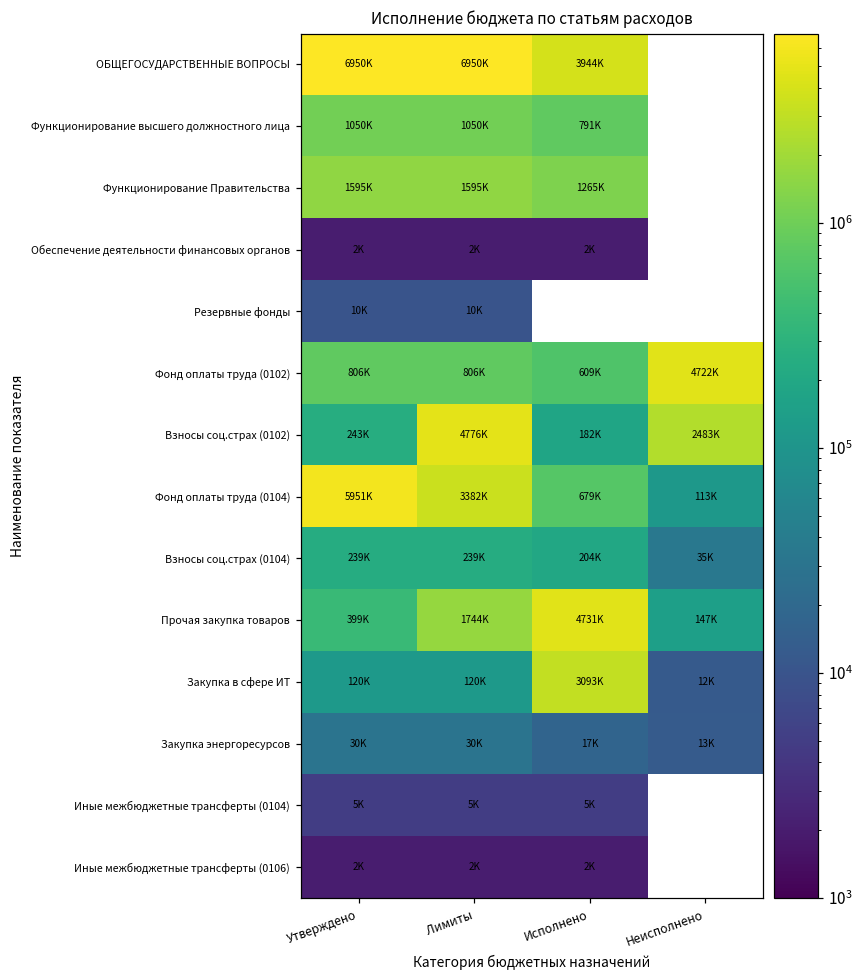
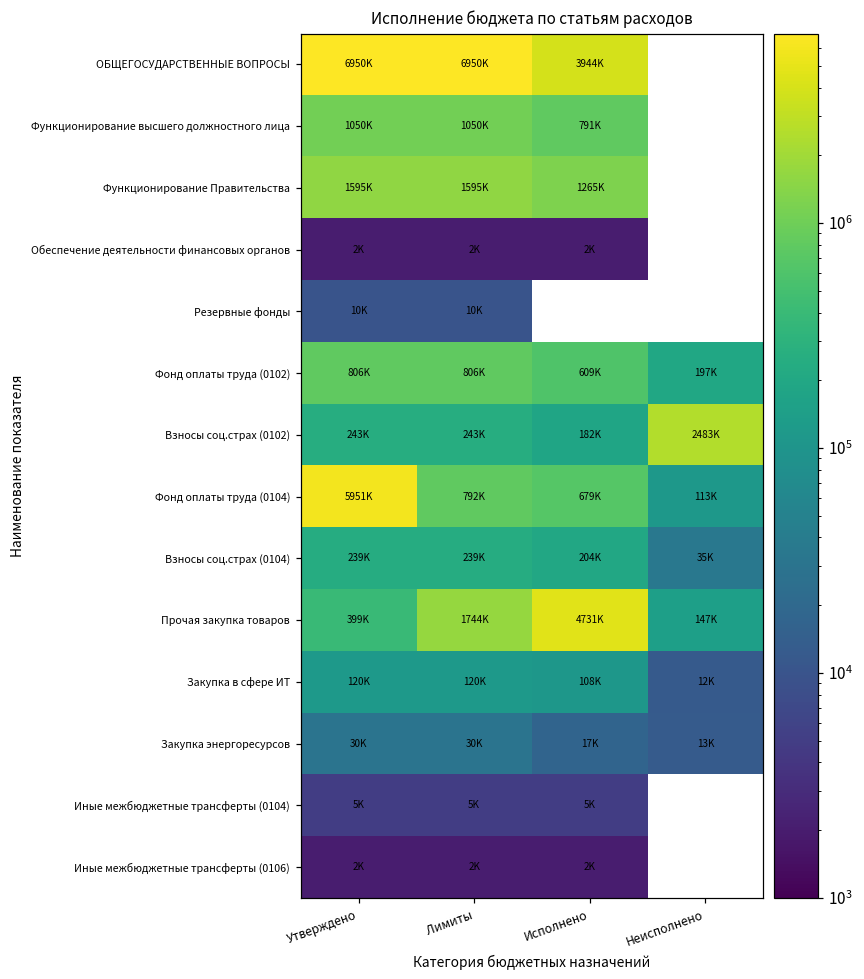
  {
    "ОБЩЕГОСУДАРСТВЕННЫЕ ВОПРОСЫ": {
      "Утверждено": "6950K",
      "Лимиты": "6950K",
      "Исполнено": "3944K"
    },
    "Функционирование высшего должностного лица": {
      "Утверждено": "1050K",
      "Лимиты": "1050K",
      "Исполнено": "791K"
    },
    "Функционирование Правительства": {
      "Утверждено": "1595K",
      "Лимиты": "1595K",
      "Исполнено": "1265K"
    },
    "Обеспечение деятельности финансовых органов": {
      "Утверждено": "2K",
      "Лимиты": "2K",
      "Исполнено": "2K"
    },
    "Резервные фонды": {
      "Утверждено": "10K",
      "Лимиты": "10K"
    },
    "Фонд оплаты труда (0102)": {
      "Утверждено": "806K",
      "Лимиты": "806K",
      "Исполнено": "609K",
-     "Неисполнено": "4722K"
+     "Неисполнено": "197K"
    },
    "Взносы соц.страх (0102)": {
      "Утверждено": "243K",
-     "Лимиты": "4776K",
+     "Лимиты": "243K",
      "Исполнено": "182K",
      "Неисполнено": "2483K"
    },
    "Фонд оплаты труда (0104)": {
      "Утверждено": "5951K",
-     "Лимиты": "3382K",
+     "Лимиты": "792K",
      "Исполнено": "679K",
      "Неисполнено": "113K"
    },
    "Взносы соц.страх (0104)": {
      "Утверждено": "239K",
      "Лимиты": "239K",
      "Исполнено": "204K",
      "Неисполнено": "35K"
    },
    "Прочая закупка товаров": {
      "Утверждено": "399K",
      "Лимиты": "1744K",
      "Исполнено": "4731K",
      "Неисполнено": "147K"
    },
    "Закупка в сфере ИТ": {
      "Утверждено": "120K",
      "Лимиты": "120K",
-     "Исполнено": "3093K",
+     "Исполнено": "108K",
      "Неисполнено": "12K"
    },
    "Закупка энергоресурсов": {
      "Утверждено": "30K",
      "Лимиты": "30K",
      "Исполнено": "17K",
      "Неисполнено": "13K"
    },
    "Иные межбюджетные трансферты (0104)": {
      "Утверждено": "5K",
      "Лимиты": "5K",
      "Исполнено": "5K"
    },
    "Иные межбюджетные трансферты (0106)": {
      "Утверждено": "2K",
      "Лимиты": "2K",
      "Исполнено": "2K"
    }
  }
